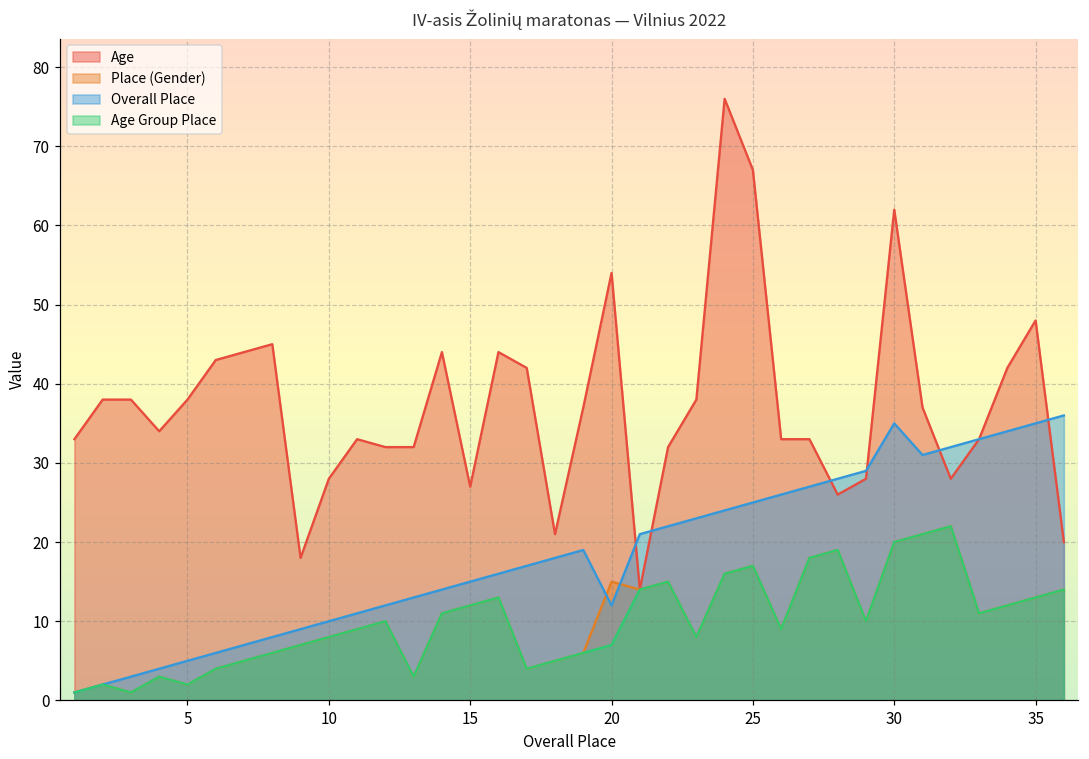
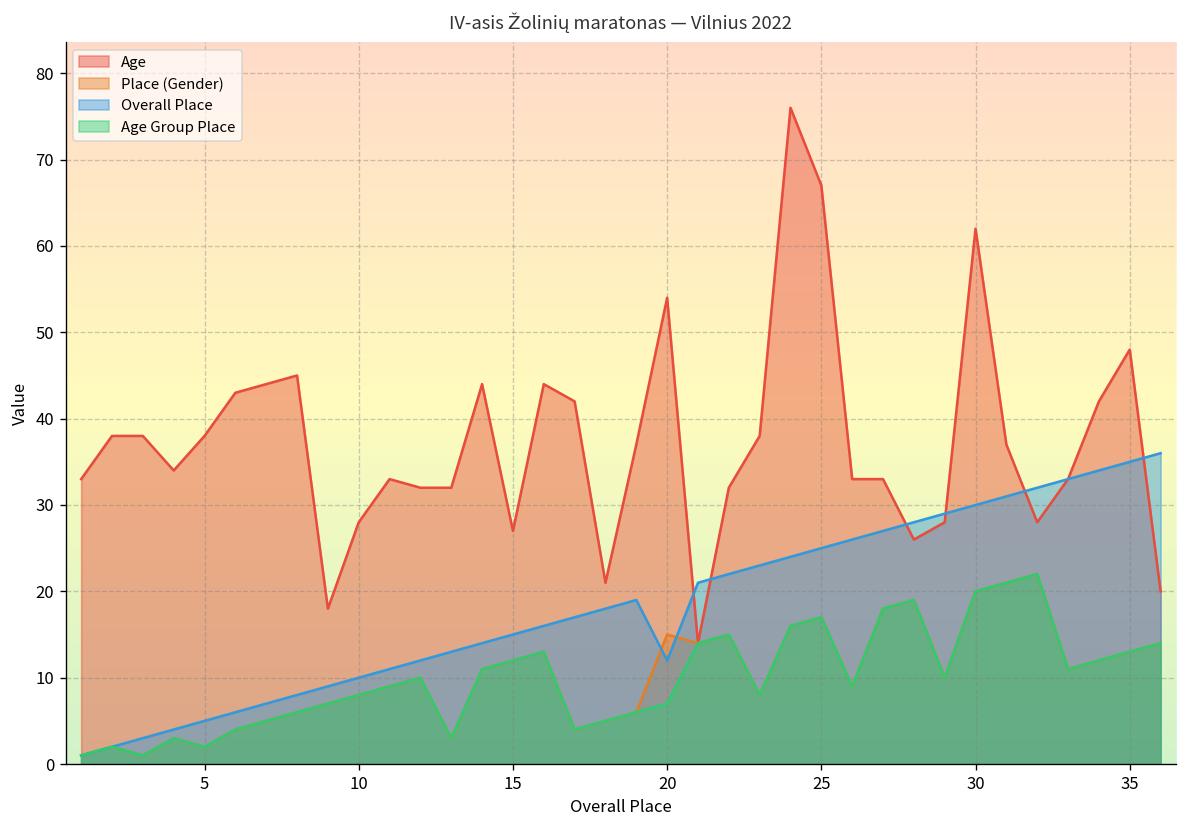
  {
    "Overall Place": {
      "5": 5,
      "10": 10,
      "15": 15,
      "20": 12,
      "25": 25,
-     "30": 35,
+     "30": 30,
      "35": 35
    },
    "Age Group Place": {
      "20": 7
    }
  }
